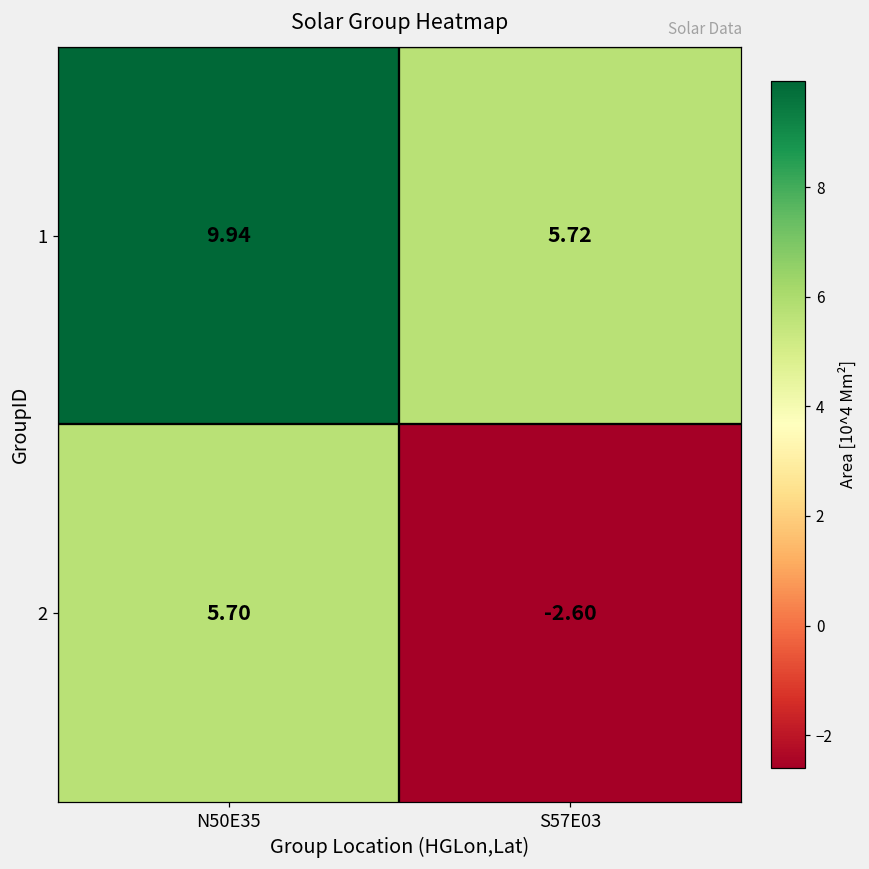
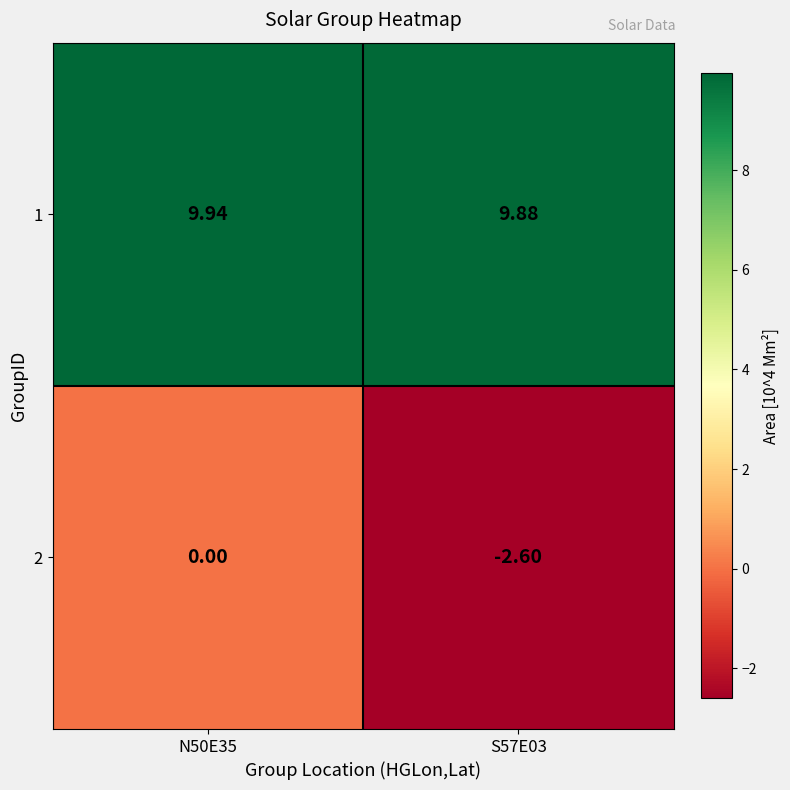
  {
    "1": {
      "N50E35": 9.94,
-     "S57E03": 5.72
+     "S57E03": 9.88
    },
    "2": {
-     "N50E35": 5.70,
+     "N50E35": 0.00,
      "S57E03": -2.60
    }
  }
